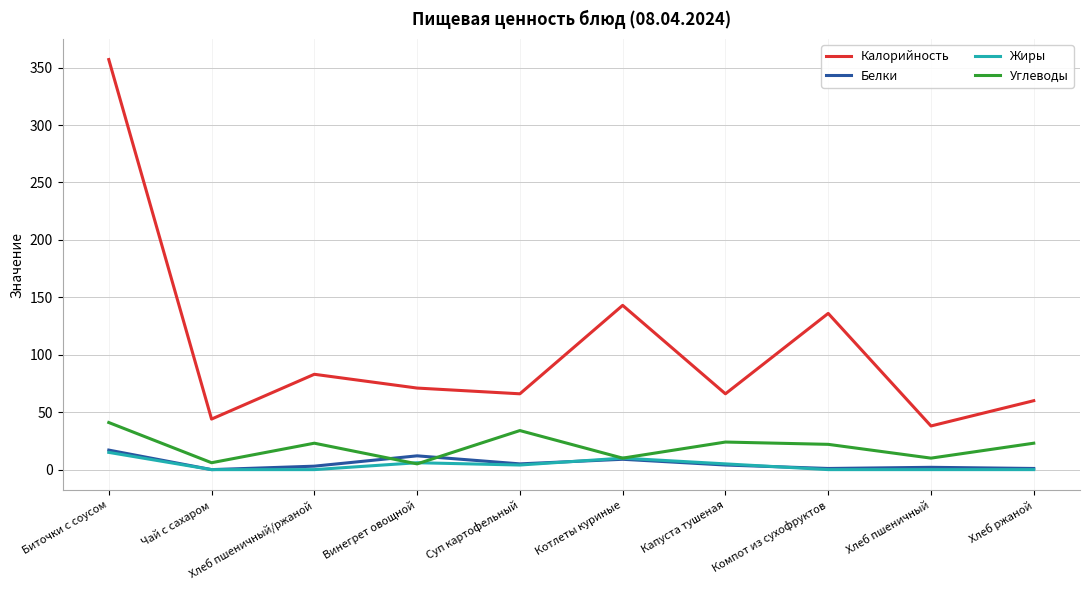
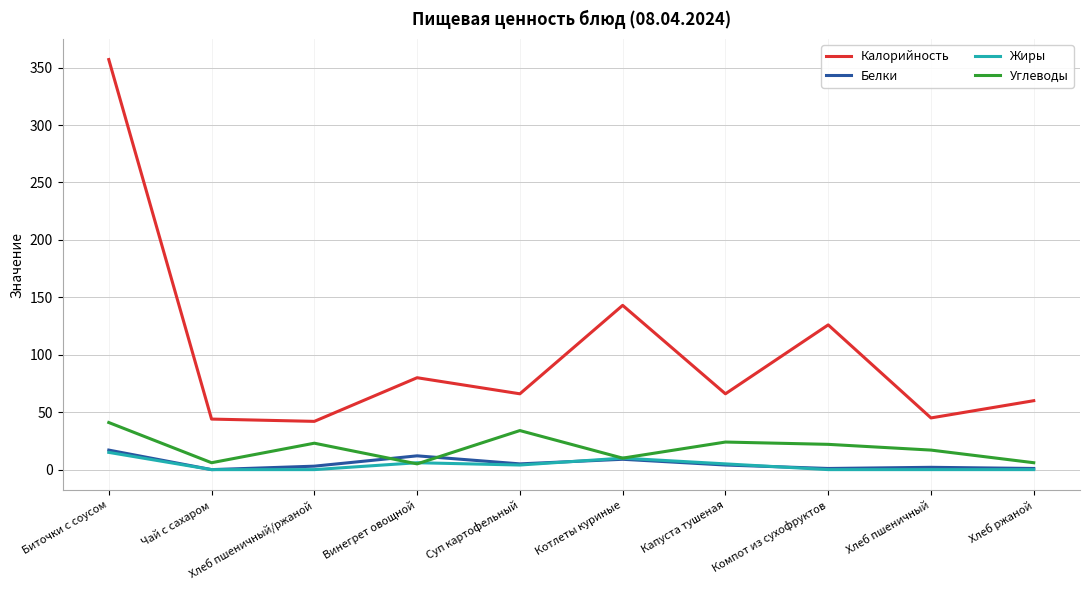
  {
    "Калорийность": {
      "Биточки с соусом": 357,
      "Чай с сахаром": 44,
-     "Хлеб пшеничный/ржаной": 83,
-     "Винегрет овощной": 71,
+     "Хлеб пшеничный/ржаной": 42,
+     "Винегрет овощной": 80,
      "Суп картофельный": 66,
      "Котлеты куриные": 143,
      "Капуста тушеная": 66,
-     "Компот из сухофруктов": 136,
-     "Хлеб пшеничный": 38,
+     "Компот из сухофруктов": 126,
+     "Хлеб пшеничный": 45,
      "Хлеб ржаной": 60
    },
    "Белки": {
      "Хлеб пшеничный/ржаной": 3,
      "Винегрет овощной": 12
    },
    "Жиры": {
      "Хлеб пшеничный/ржаной": 0
    },
    "Углеводы": {
      "Биточки с соусом": 41,
      "Чай с сахаром": 6,
      "Хлеб пшеничный/ржаной": 23,
      "Суп картофельный": 34,
      "Капуста тушеная": 24,
      "Компот из сухофруктов": 22,
-     "Хлеб пшеничный": 10,
-     "Хлеб ржаной": 23
+     "Хлеб пшеничный": 17,
+     "Хлеб ржаной": 6
    }
  }
